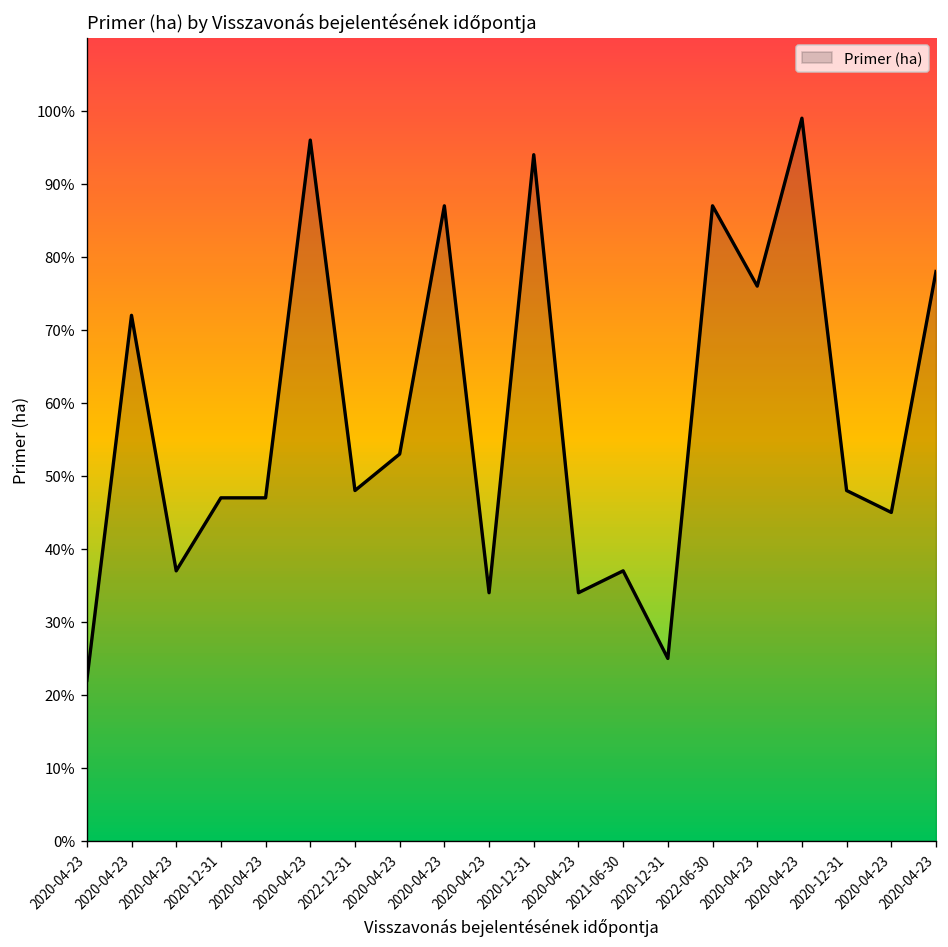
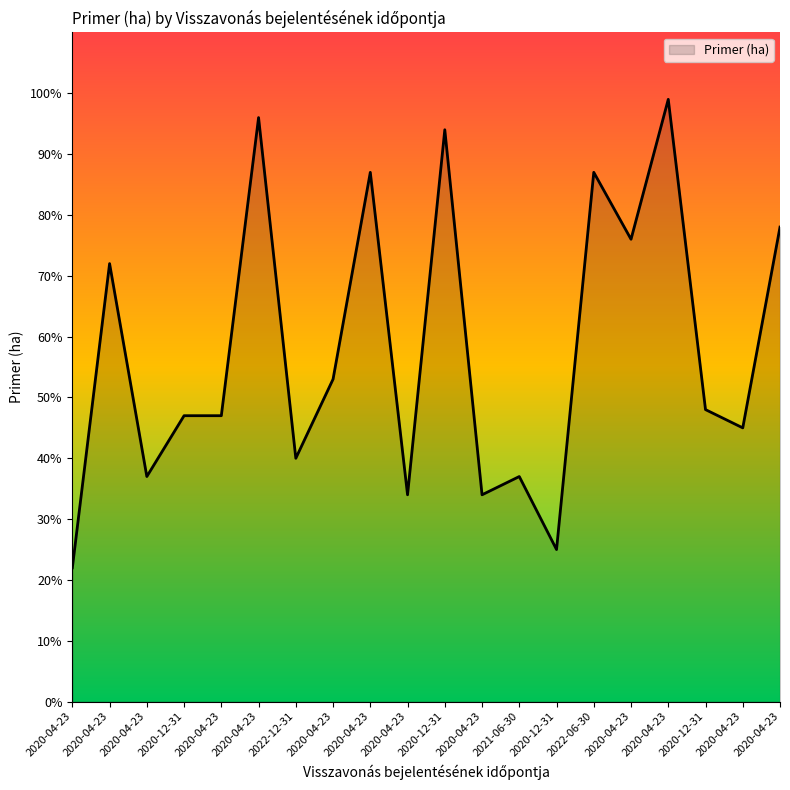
  {
-   "2022-12-31": "48%",
+   "2022-12-31": "40%",
    "2021-06-30": "37%",
    "2022-06-30": "87%"
  }
